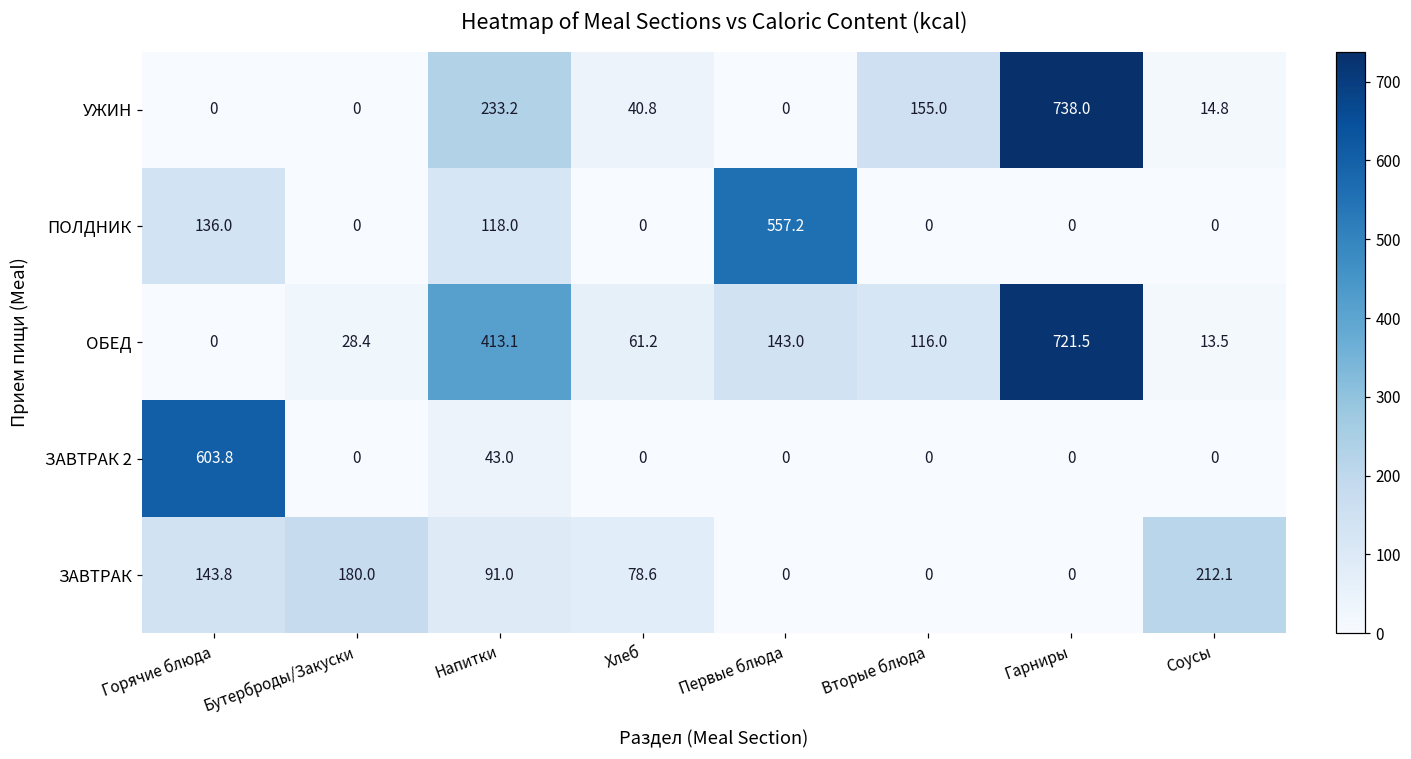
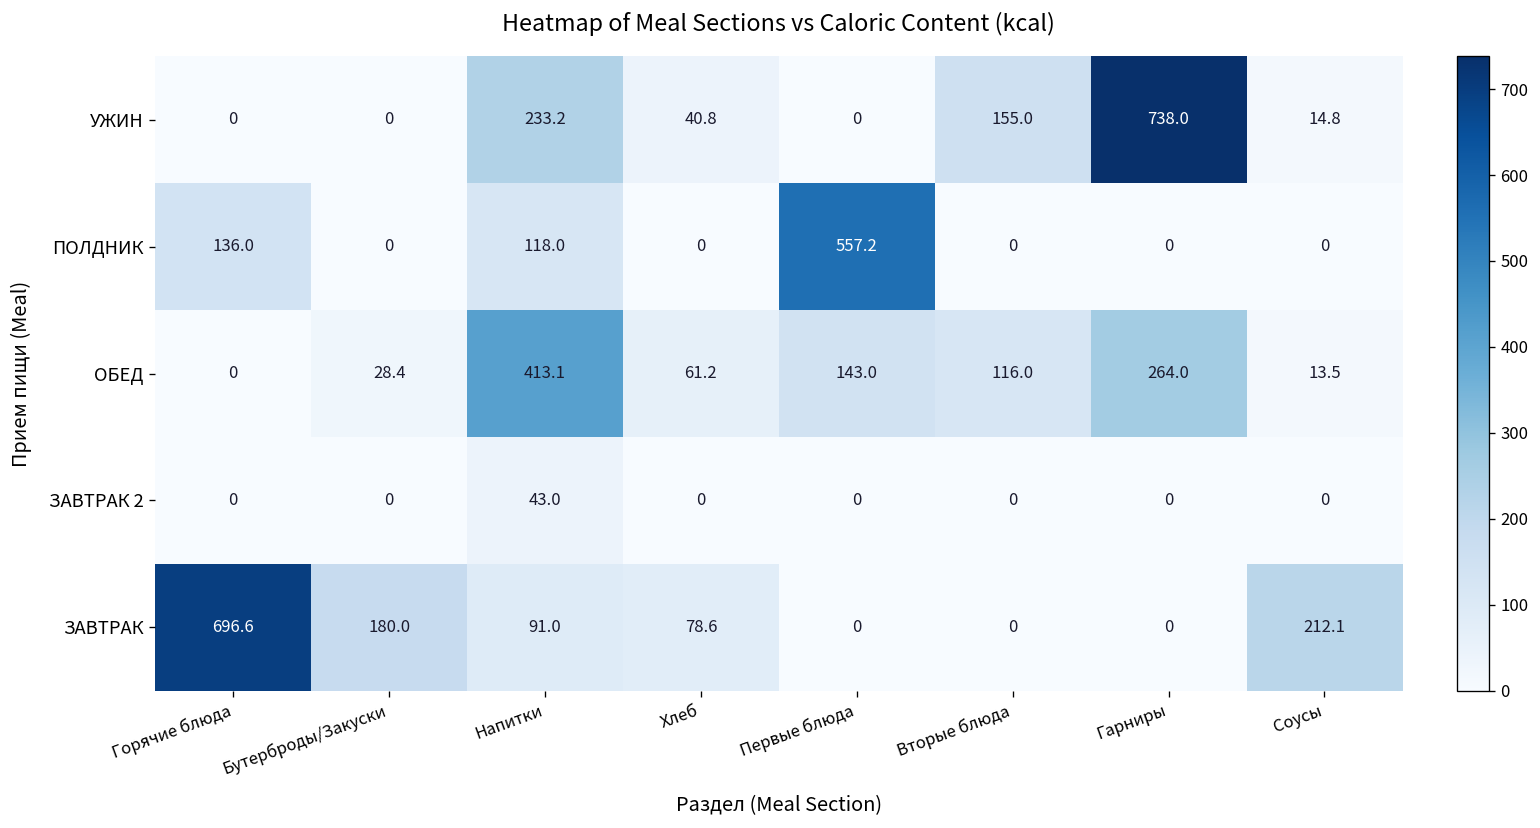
  {
    "УЖИН": {
      "Горячие блюда": 0,
      "Бутерброды/Закуски": 0,
      "Напитки": 233.2,
      "Хлеб": 40.8,
      "Первые блюда": 0,
      "Вторые блюда": 155.0,
      "Гарниры": 738.0,
      "Соусы": 14.8
    },
    "ПОЛДНИК": {
      "Горячие блюда": 136.0,
      "Бутерброды/Закуски": 0,
      "Напитки": 118.0,
      "Хлеб": 0,
      "Первые блюда": 557.2,
      "Вторые блюда": 0,
      "Гарниры": 0,
      "Соусы": 0
    },
    "ОБЕД": {
      "Горячие блюда": 0,
      "Бутерброды/Закуски": 28.4,
      "Напитки": 413.1,
      "Хлеб": 61.2,
      "Первые блюда": 143.0,
      "Вторые блюда": 116.0,
-     "Гарниры": 721.5,
+     "Гарниры": 264.0,
      "Соусы": 13.5
    },
    "ЗАВТРАК 2": {
-     "Горячие блюда": 603.8,
+     "Горячие блюда": 0,
      "Бутерброды/Закуски": 0,
      "Напитки": 43.0,
      "Хлеб": 0,
      "Первые блюда": 0,
      "Вторые блюда": 0,
      "Гарниры": 0,
      "Соусы": 0
    },
    "ЗАВТРАК": {
-     "Горячие блюда": 143.8,
+     "Горячие блюда": 696.6,
      "Бутерброды/Закуски": 180.0,
      "Напитки": 91.0,
      "Хлеб": 78.6,
      "Первые блюда": 0,
      "Вторые блюда": 0,
      "Гарниры": 0,
      "Соусы": 212.1
    }
  }
